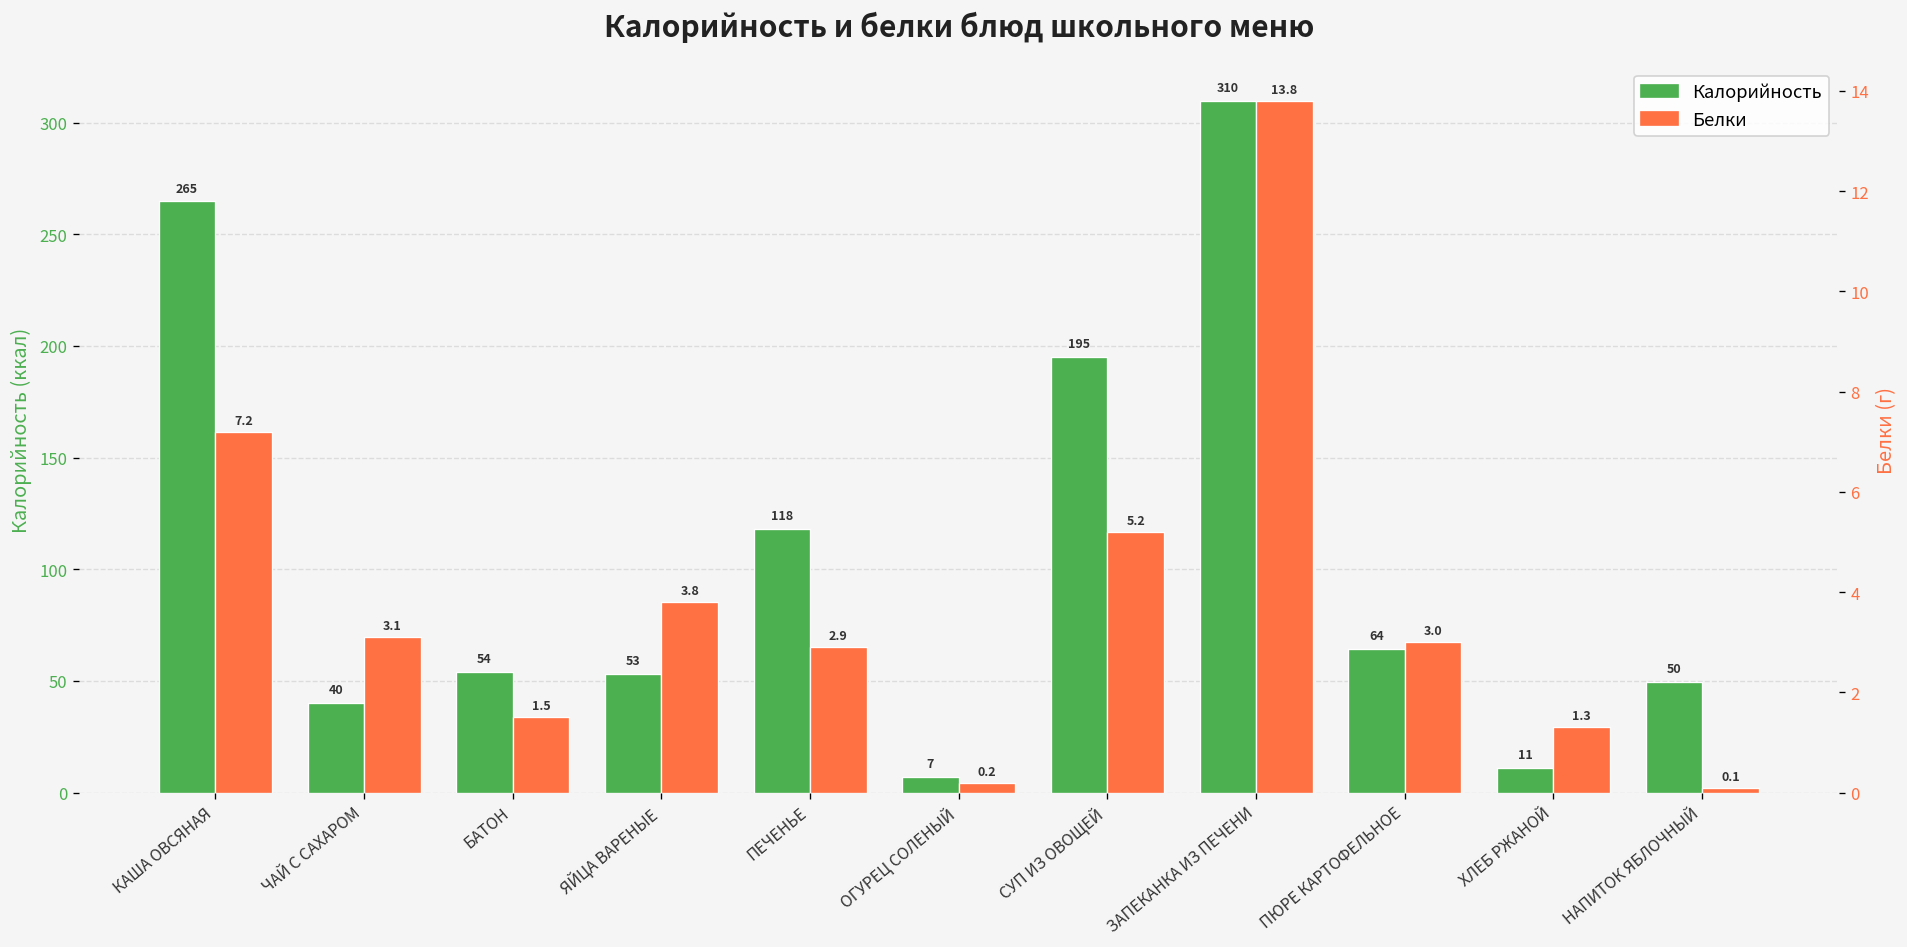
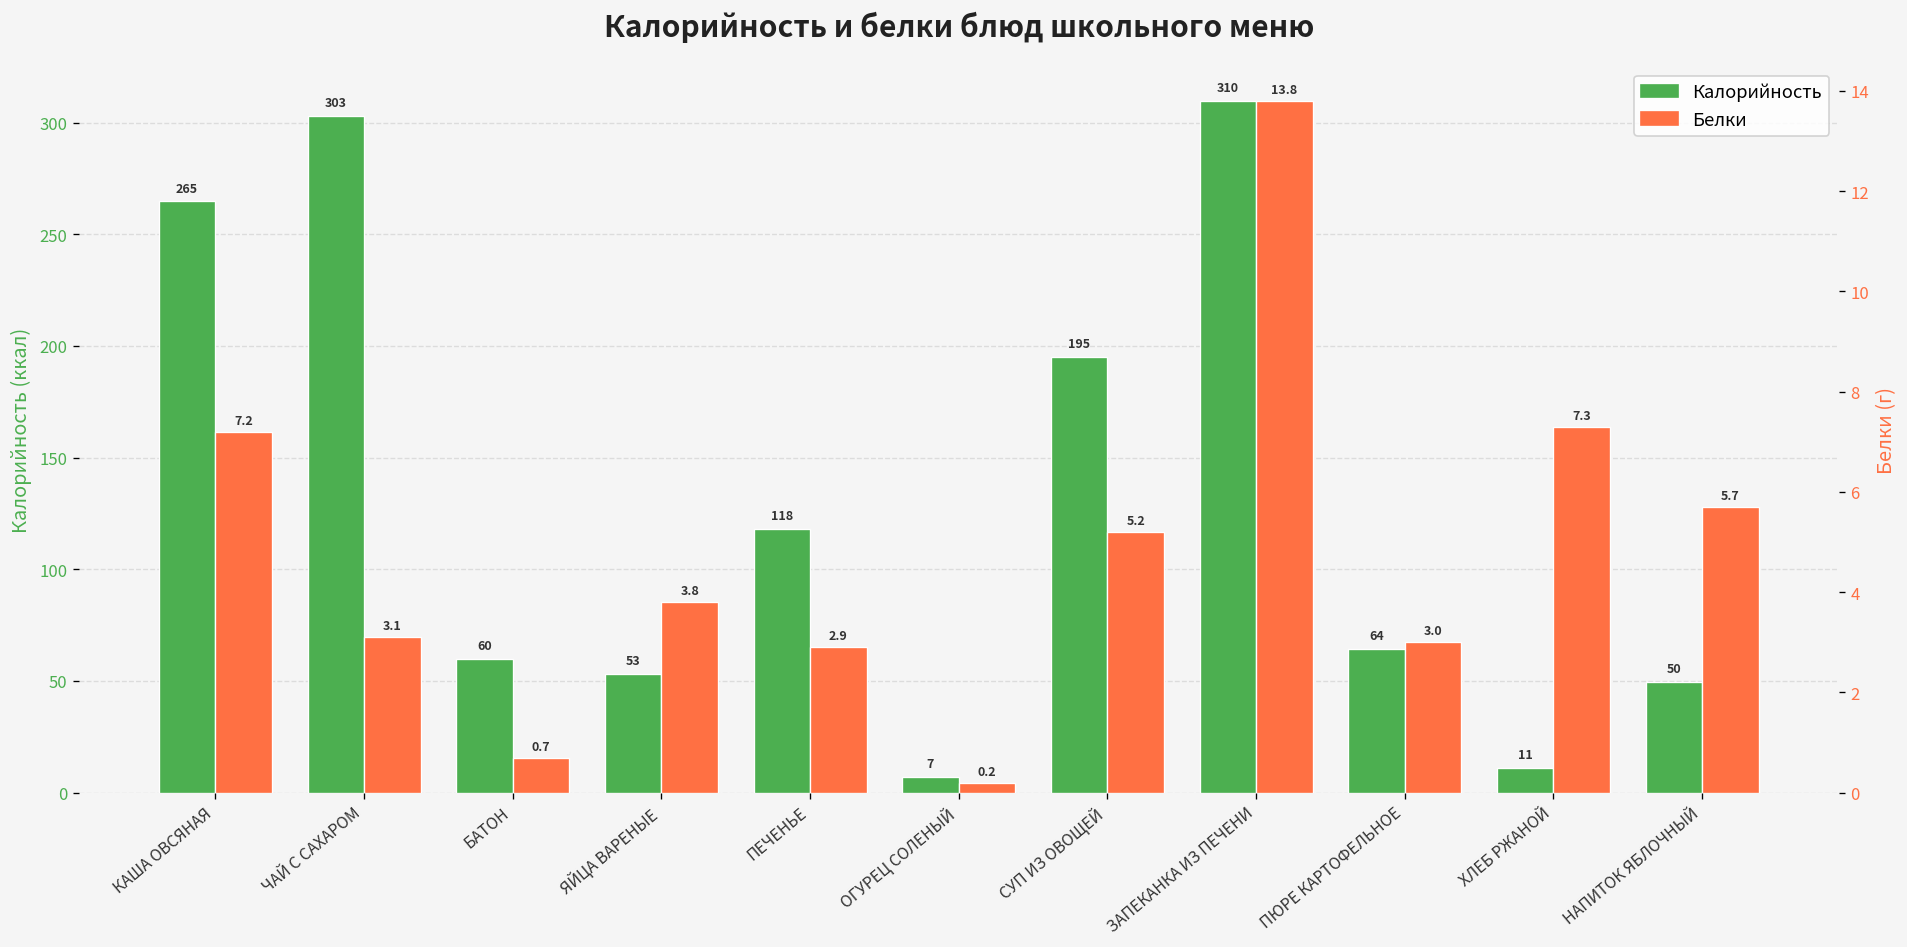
  {
    "Калорийность": {
      "КАША ОВСЯНАЯ": 265,
-     "ЧАЙ С САХАРОМ": 40,
-     "БАТОН": 54,
+     "ЧАЙ С САХАРОМ": 303,
+     "БАТОН": 60,
      "ЯЙЦА ВАРЕНЫЕ": 53,
      "ПЕЧЕНЬЕ": 118,
      "ОГУРЕЦ СОЛЕНЫЙ": 7,
      "СУП ИЗ ОВОЩЕЙ": 195,
      "ЗАПЕКАНКА ИЗ ПЕЧЕНИ": 310,
      "ПЮРЕ КАРТОФЕЛЬНОЕ": 64,
      "ХЛЕБ РЖАНОЙ": 11,
      "НАПИТОК ЯБЛОЧНЫЙ": 50
    },
    "Белки": {
      "КАША ОВСЯНАЯ": 7.2,
      "ЧАЙ С САХАРОМ": 3.1,
-     "БАТОН": 1.5,
+     "БАТОН": 0.7,
      "ЯЙЦА ВАРЕНЫЕ": 3.8,
      "ПЕЧЕНЬЕ": 2.9,
      "ОГУРЕЦ СОЛЕНЫЙ": 0.2,
      "СУП ИЗ ОВОЩЕЙ": 5.2,
      "ЗАПЕКАНКА ИЗ ПЕЧЕНИ": 13.8,
      "ПЮРЕ КАРТОФЕЛЬНОЕ": 3.0,
-     "ХЛЕБ РЖАНОЙ": 1.3,
-     "НАПИТОК ЯБЛОЧНЫЙ": 0.1
+     "ХЛЕБ РЖАНОЙ": 7.3,
+     "НАПИТОК ЯБЛОЧНЫЙ": 5.7
    }
  }
